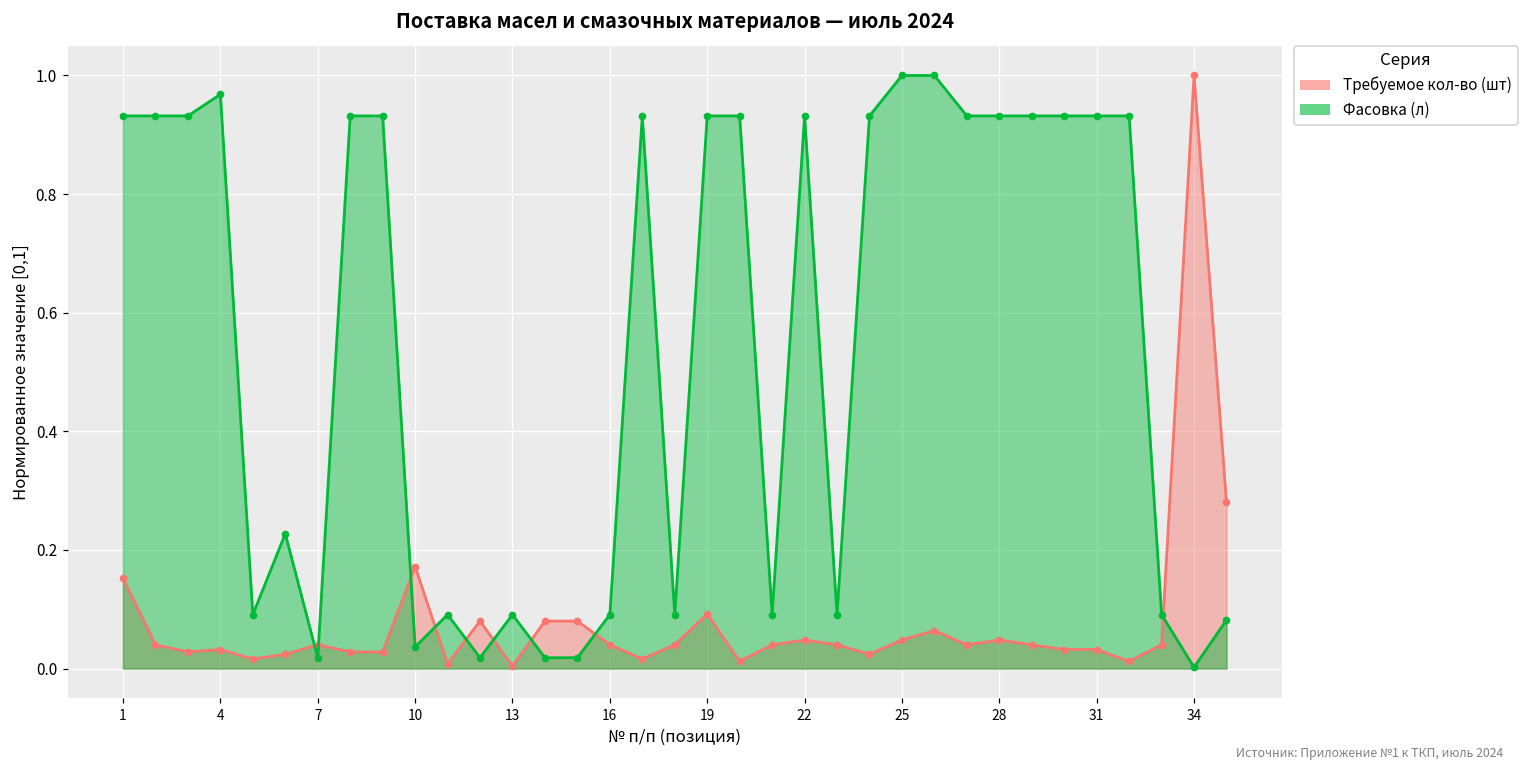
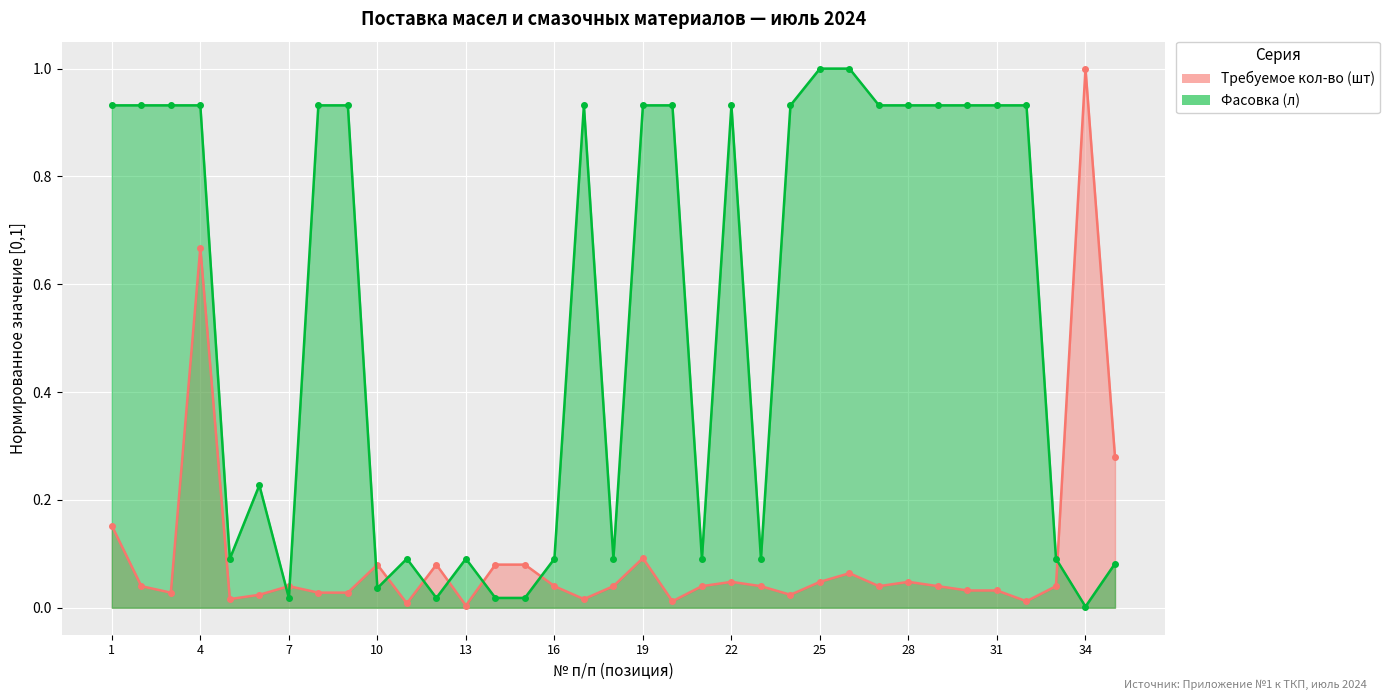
  {
    "Требуемое кол-во (шт)": {
      "1": 0.15,
-     "4": 0.03,
+     "4": 0.67,
      "7": 0.04,
-     "10": 0.17,
+     "10": 0.08,
      "13": 0.00,
      "16": 0.04,
      "19": 0.09,
      "22": 0.05,
      "25": 0.05,
      "28": 0.05,
      "31": 0.03,
      "34": 1.00
    },
    "Фасовка (л)": {
      "1": 0.93,
-     "4": 0.97,
+     "4": 0.93,
      "7": 0.02,
      "10": 0.04,
      "13": 0.09,
      "16": 0.09,
      "19": 0.93,
      "22": 0.93,
      "25": 1.00,
      "28": 0.93,
      "31": 0.93,
      "34": 0.00
    }
  }
